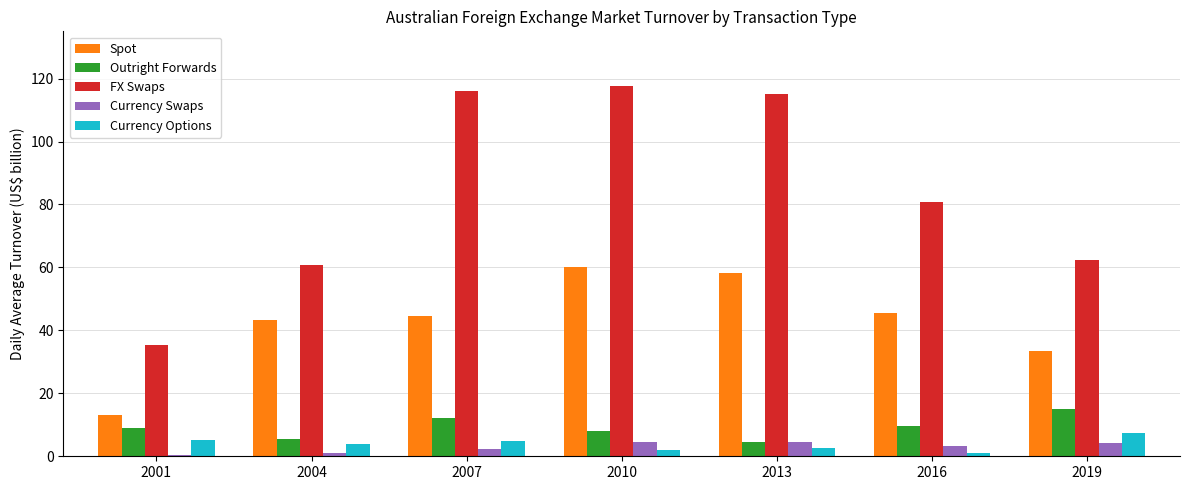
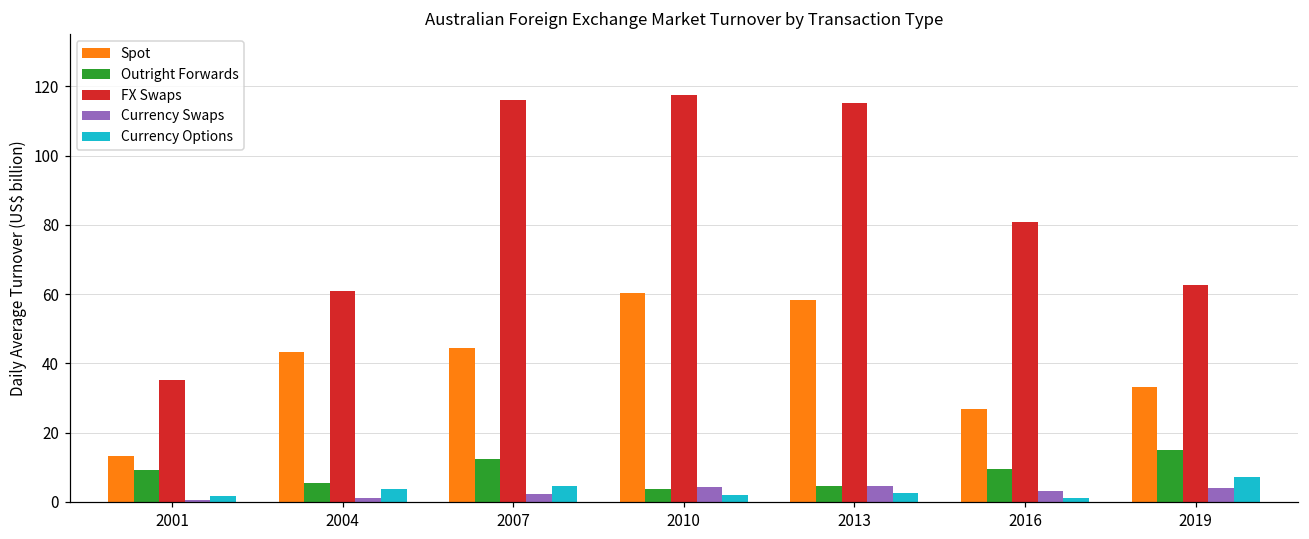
  {
    "Spot": {
      "2001": 13,
      "2004": 43,
      "2007": 45,
      "2010": 60,
      "2013": 58,
-     "2016": 46,
+     "2016": 27,
      "2019": 33
    },
    "Outright Forwards": {
      "2001": 9,
      "2004": 6,
      "2007": 12,
-     "2010": 8,
+     "2010": 4,
      "2013": 5,
      "2016": 10,
      "2019": 15
    },
    "FX Swaps": {
      "2001": 35,
      "2004": 61,
      "2007": 116,
      "2010": 118,
      "2013": 115,
      "2016": 81,
      "2019": 63
    },
    "Currency Swaps": {
      "2004": 1,
      "2007": 2,
      "2010": 4,
      "2013": 5,
      "2016": 3,
      "2019": 4
    },
    "Currency Options": {
-     "2001": 5,
+     "2001": 2,
      "2004": 4,
      "2007": 5,
      "2010": 2,
      "2013": 3,
      "2016": 1,
      "2019": 7
    }
  }
